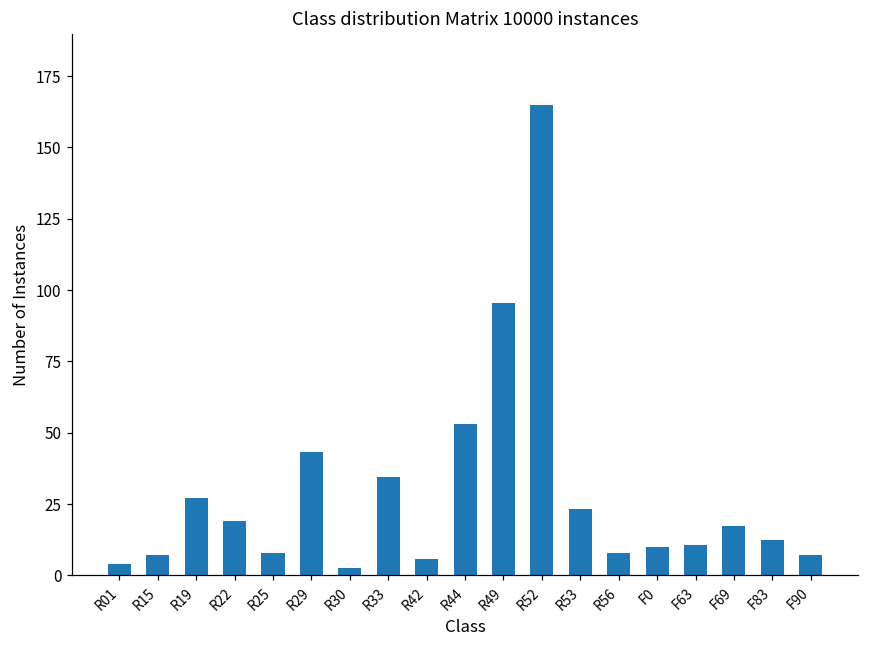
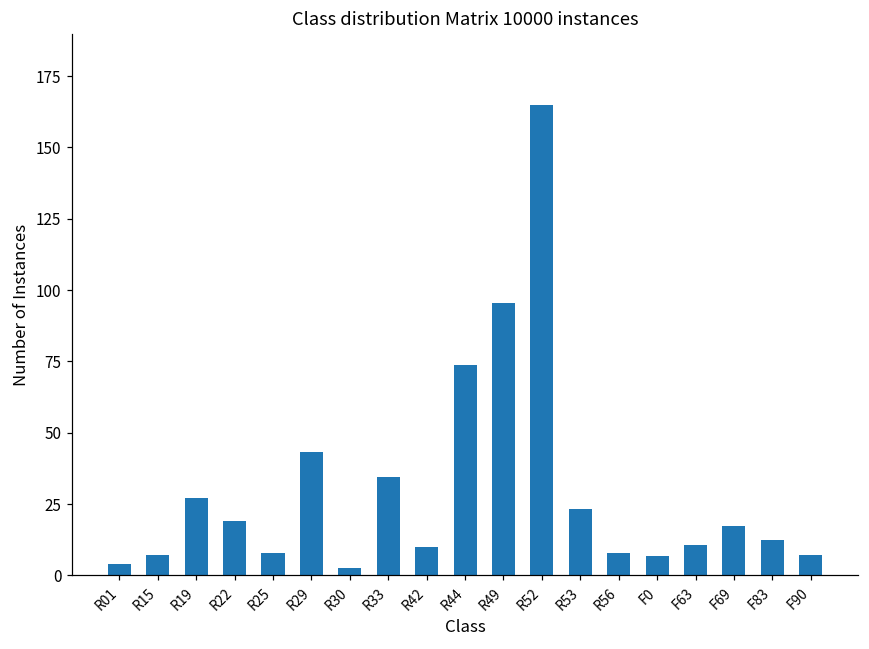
  {
    "R01": 4,
    "R15": 7,
    "R19": 27,
    "R22": 19,
    "R25": 8,
    "R29": 43,
    "R30": 2,
    "R33": 34,
-   "R42": 6,
-   "R44": 53,
+   "R42": 10,
+   "R44": 74,
    "R49": 95,
    "R52": 165,
    "R53": 23,
    "R56": 8,
-   "F0": 10,
+   "F0": 7,
    "F63": 10,
    "F69": 17,
    "F83": 12,
    "F90": 7
  }
